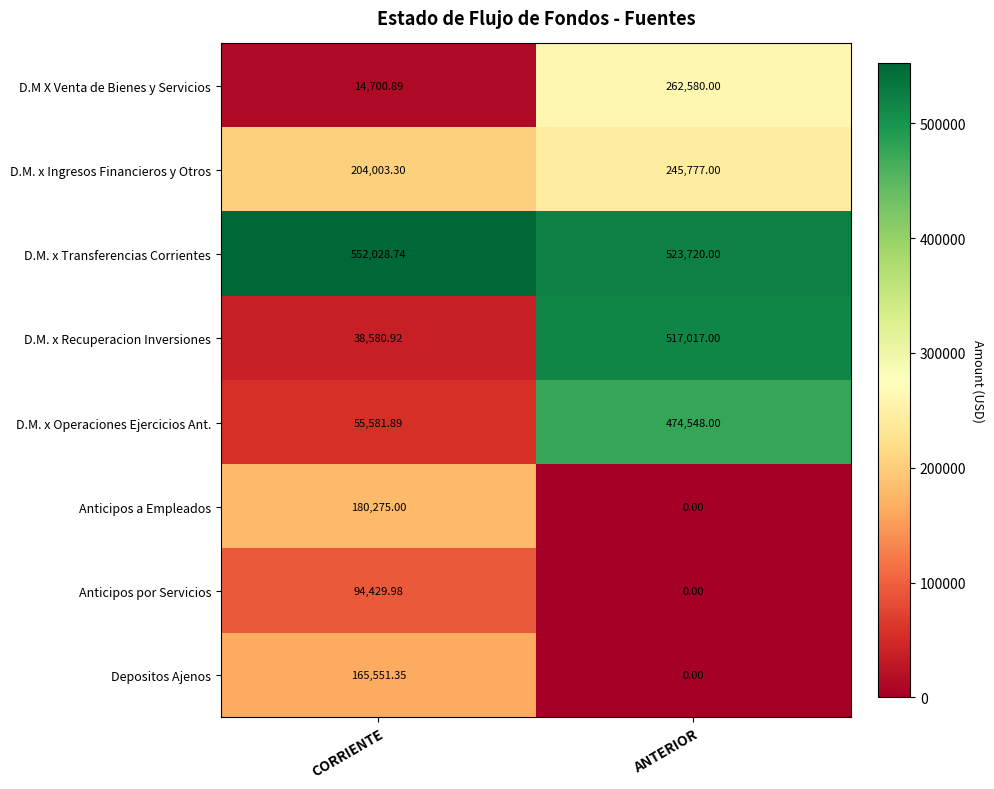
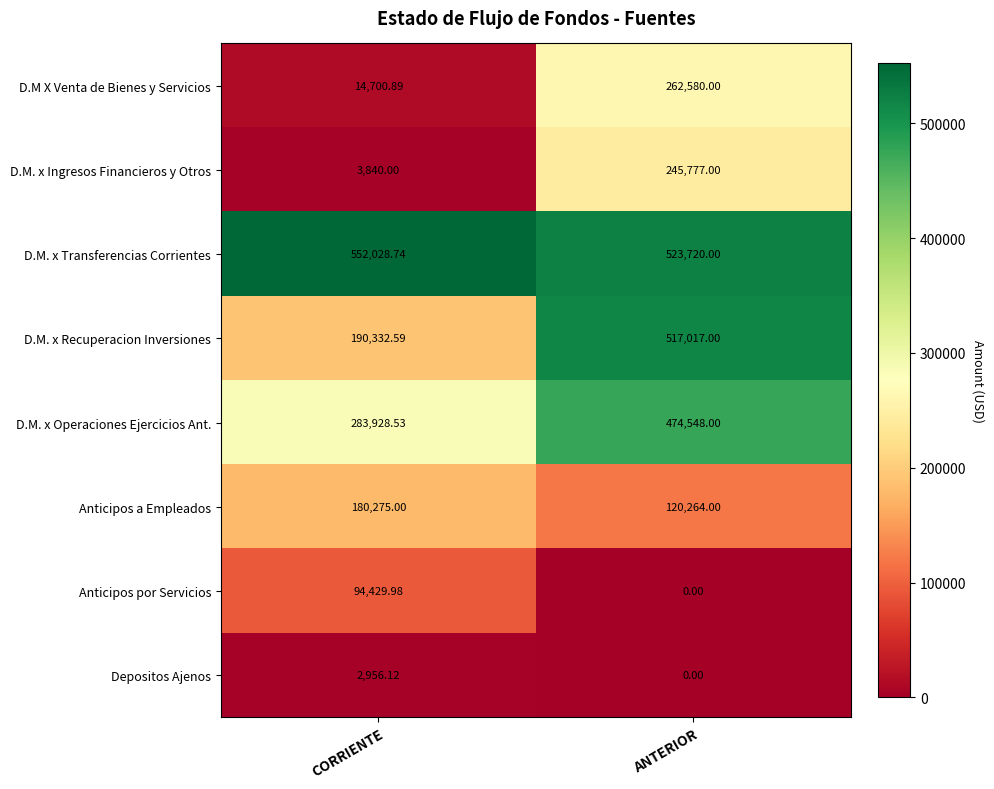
  {
    "D.M X Venta de Bienes y Servicios": {
      "CORRIENTE": "14,700.89",
      "ANTERIOR": "262,580.00"
    },
    "D.M. x Ingresos Financieros y Otros": {
-     "CORRIENTE": "204,003.30",
+     "CORRIENTE": "3,840.00",
      "ANTERIOR": "245,777.00"
    },
    "D.M. x Transferencias Corrientes": {
      "CORRIENTE": "552,028.74",
      "ANTERIOR": "523,720.00"
    },
    "D.M. x Recuperacion Inversiones": {
-     "CORRIENTE": "38,580.92",
+     "CORRIENTE": "190,332.59",
      "ANTERIOR": "517,017.00"
    },
    "D.M. x Operaciones Ejercicios Ant.": {
-     "CORRIENTE": "55,581.89",
+     "CORRIENTE": "283,928.53",
      "ANTERIOR": "474,548.00"
    },
    "Anticipos a Empleados": {
      "CORRIENTE": "180,275.00",
-     "ANTERIOR": "0.00"
+     "ANTERIOR": "120,264.00"
    },
    "Anticipos por Servicios": {
      "CORRIENTE": "94,429.98",
      "ANTERIOR": "0.00"
    },
    "Depositos Ajenos": {
-     "CORRIENTE": "165,551.35",
+     "CORRIENTE": "2,956.12",
      "ANTERIOR": "0.00"
    }
  }
